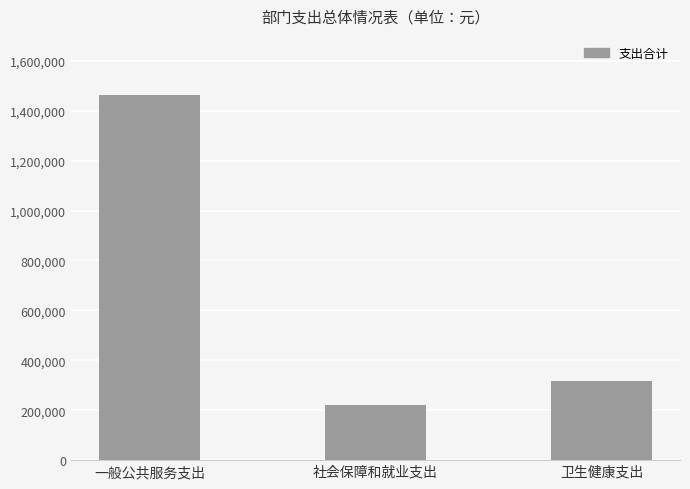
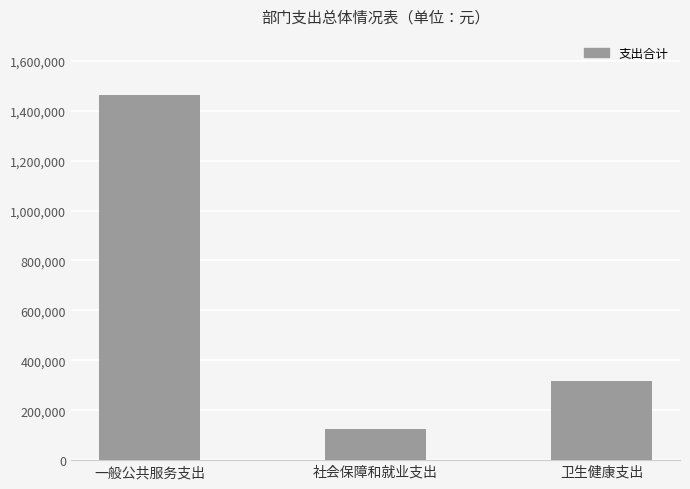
  {
    "一般公共服务支出": "1,460,000",
-   "社会保障和就业支出": "220,000",
+   "社会保障和就业支出": "120,000",
    "卫生健康支出": "320,000"
  }
